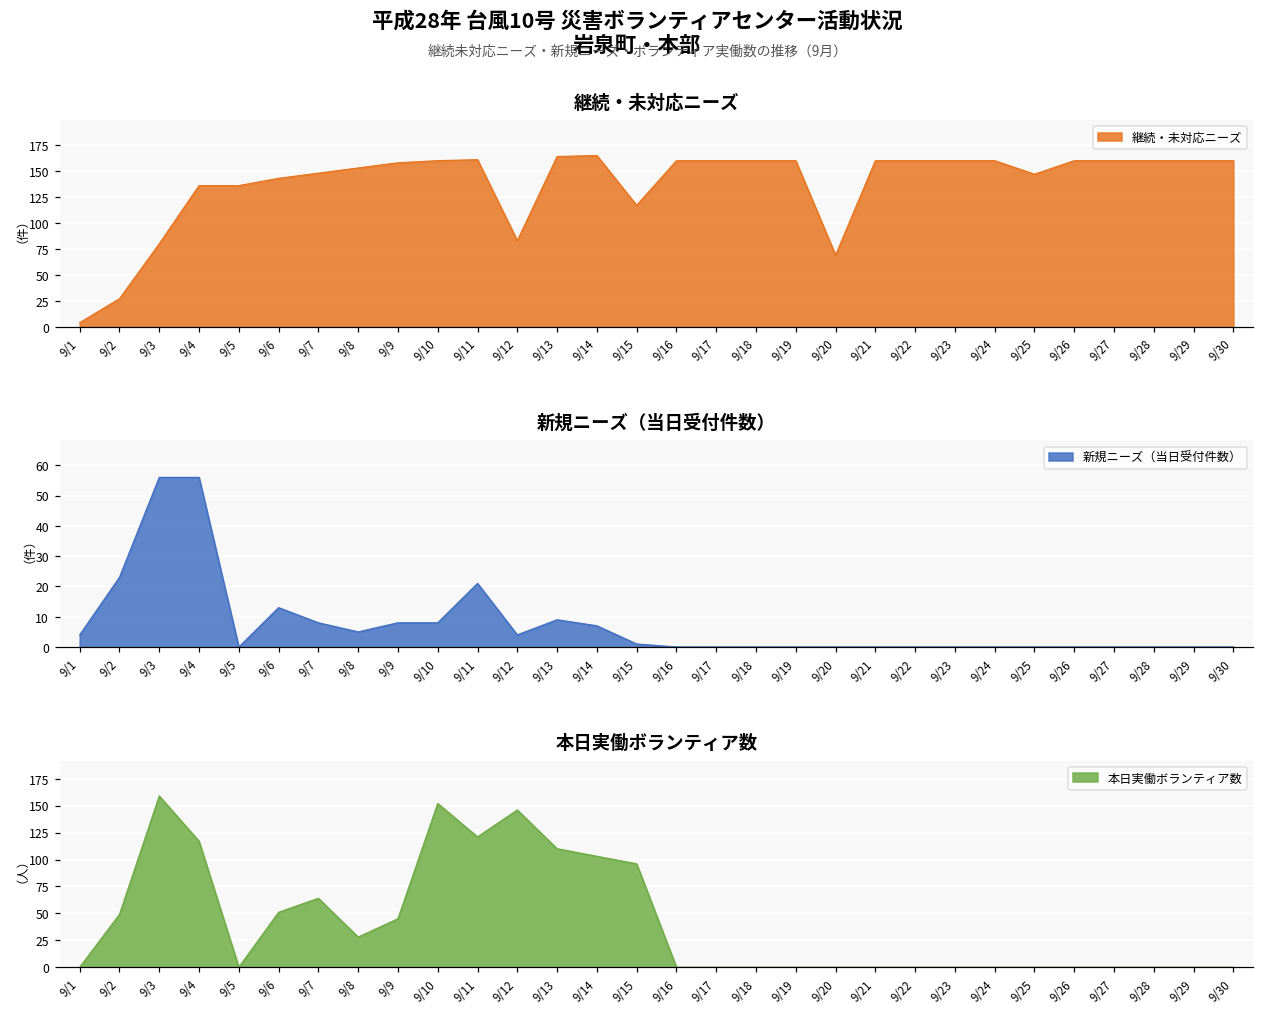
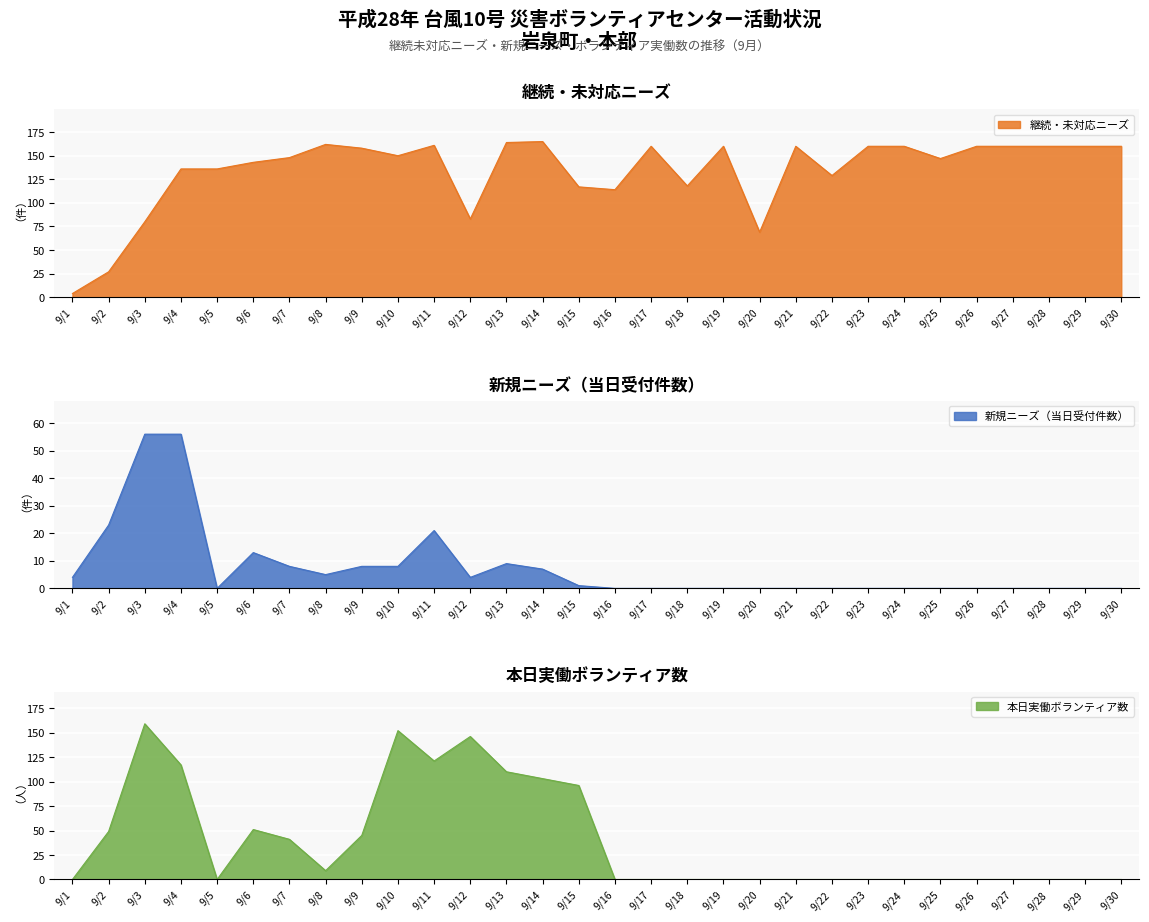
  {
    "継続・未対応ニーズ": {
      "9/1": 0,
      "9/2": 30,
      "9/3": 80,
      "9/4": 140,
      "9/5": 140,
      "9/6": 140,
      "9/7": 150,
-     "9/8": 150,
+     "9/8": 160,
      "9/9": 160,
-     "9/10": 160,
+     "9/10": 150,
      "9/11": 160,
      "9/12": 80,
      "9/13": 160,
      "9/14": 170,
      "9/15": 120,
-     "9/16": 160,
+     "9/16": 110,
      "9/17": 160,
-     "9/18": 160,
+     "9/18": 120,
      "9/19": 160,
      "9/20": 70,
      "9/21": 160,
-     "9/22": 160,
+     "9/22": 130,
      "9/23": 160,
      "9/24": 160,
      "9/25": 150,
      "9/26": 160,
      "9/27": 160,
      "9/28": 160,
      "9/29": 160,
      "9/30": 160
    },
    "新規ニーズ（当日受付件数）": {
      "9/1": 4,
      "9/2": 23,
      "9/3": 56,
      "9/4": 56,
      "9/5": 0,
      "9/6": 13,
      "9/7": 8,
      "9/8": 5,
      "9/9": 8,
      "9/10": 8,
      "9/11": 21,
      "9/12": 4,
      "9/13": 9,
      "9/14": 7,
      "9/15": 1,
      "9/16": 0,
      "9/17": 0,
      "9/18": 0,
      "9/19": 0,
      "9/20": 0,
      "9/21": 0,
      "9/22": 0,
      "9/23": 0,
      "9/24": 0,
      "9/25": 0,
      "9/26": 0,
      "9/27": 0,
      "9/28": 0,
      "9/29": 0,
      "9/30": 0
    },
    "本日実働ボランティア数": {
      "9/1": 0,
      "9/2": 50,
      "9/3": 160,
      "9/4": 120,
      "9/5": 0,
      "9/6": 50,
-     "9/7": 60,
-     "9/8": 30,
+     "9/7": 40,
+     "9/8": 10,
      "9/9": 50,
      "9/10": 150,
      "9/11": 120,
      "9/12": 150,
      "9/13": 110,
      "9/14": 100,
      "9/15": 100,
      "9/16": 0,
      "9/17": 0,
      "9/18": 0,
      "9/19": 0,
      "9/20": 0,
      "9/21": 0,
      "9/22": 0,
      "9/23": 0,
      "9/24": 0,
      "9/25": 0,
      "9/26": 0,
      "9/27": 0,
      "9/28": 0,
      "9/29": 0,
      "9/30": 0
    }
  }
